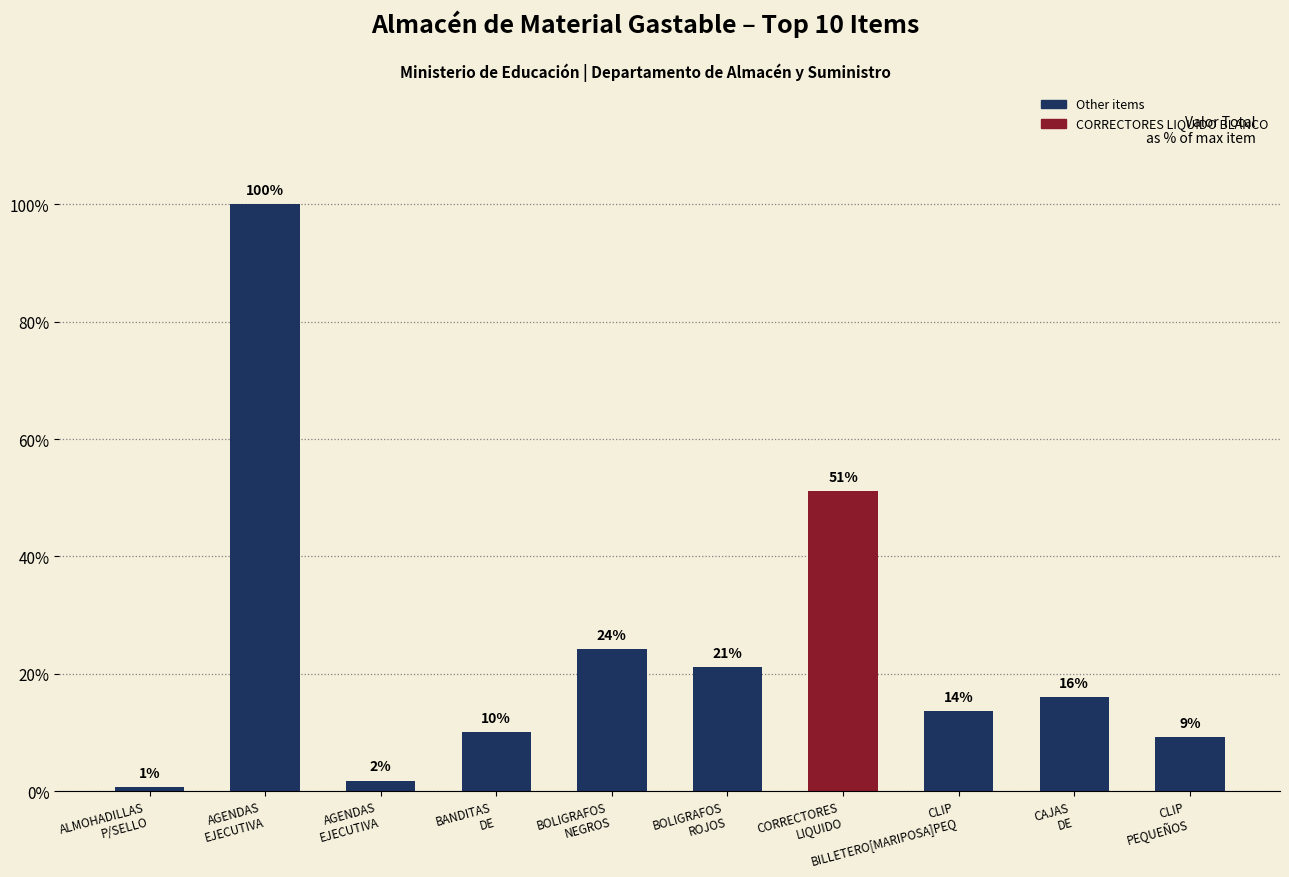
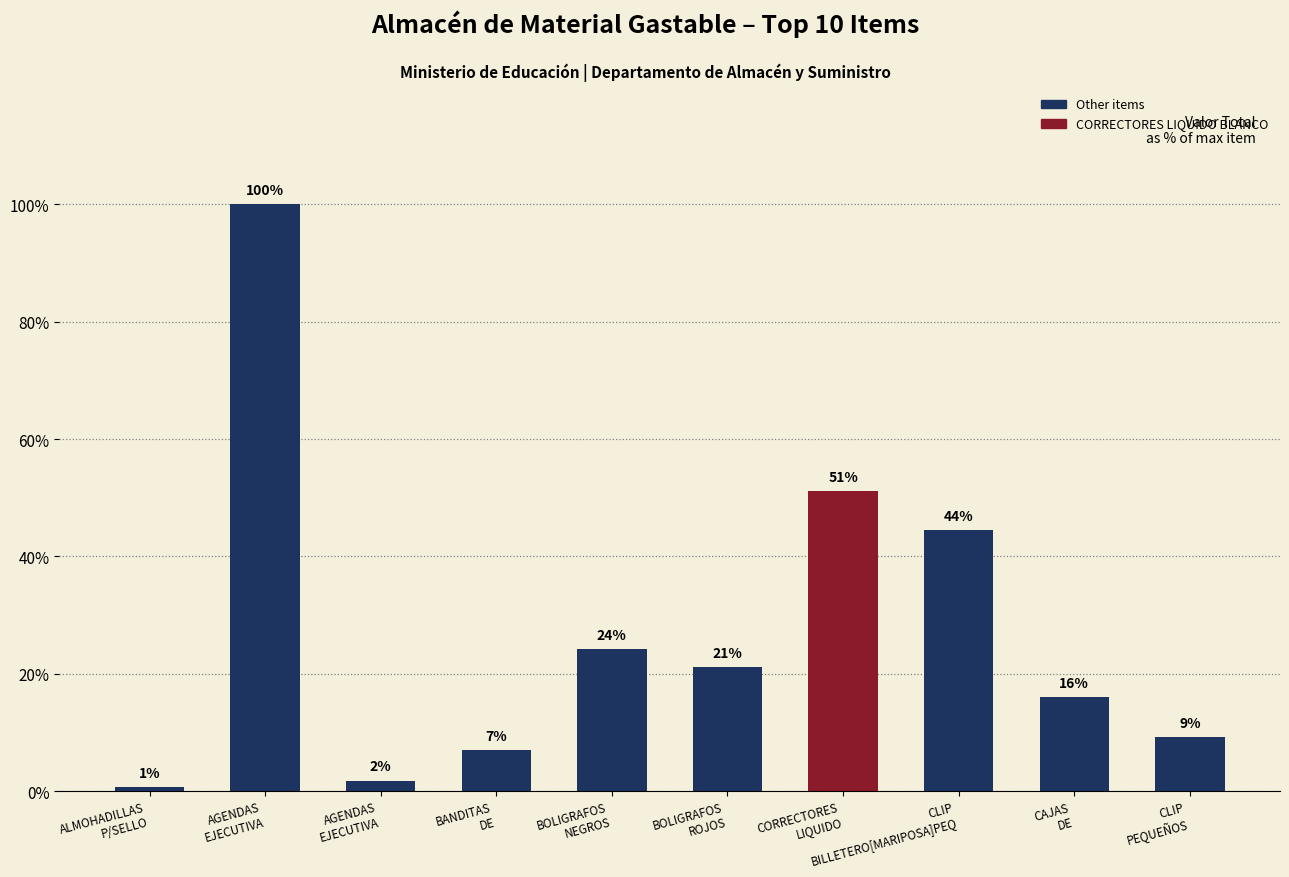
  {
    "ALMOHADILLAS P/SELLO": "1%",
-   "BANDITAS DE": "10%",
+   "BANDITAS DE": "7%",
    "BOLIGRAFOS NEGROS": "24%",
    "BOLIGRAFOS ROJOS": "21%",
    "CORRECTORES LIQUIDO": "51%",
-   "CLIP BILLETERO[MARIPOSA]PEQ": "14%",
+   "CLIP BILLETERO[MARIPOSA]PEQ": "44%",
    "CAJAS DE": "16%",
    "CLIP PEQUEÑOS": "9%"
  }
